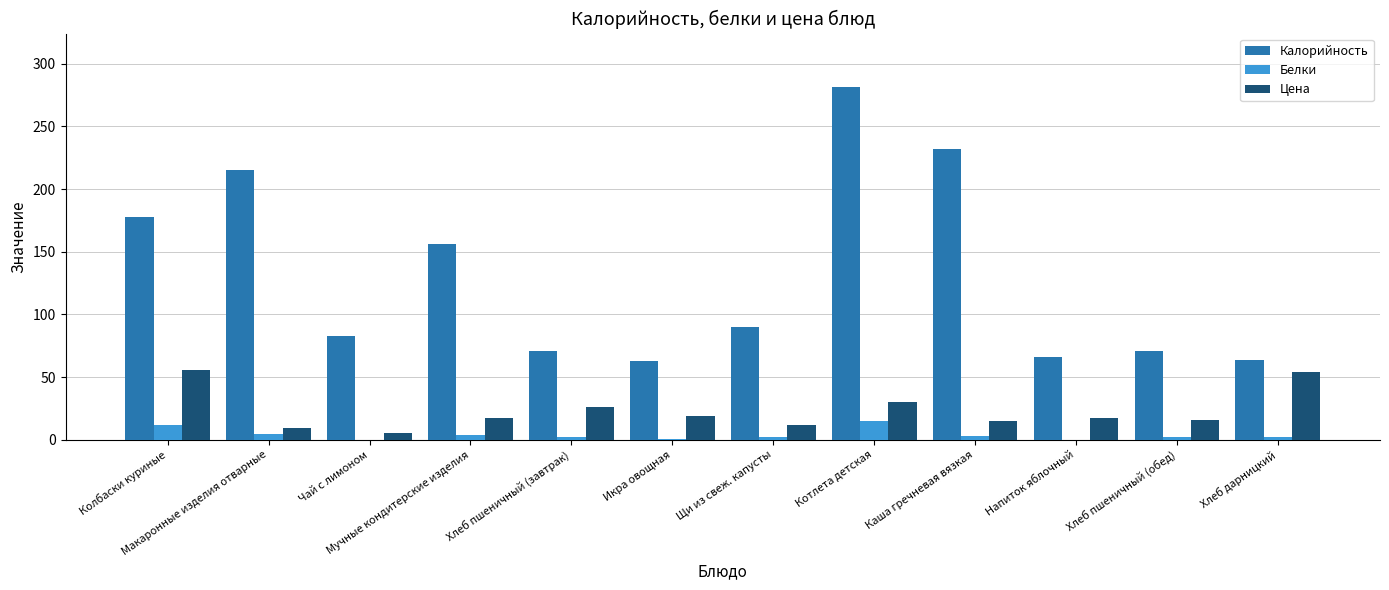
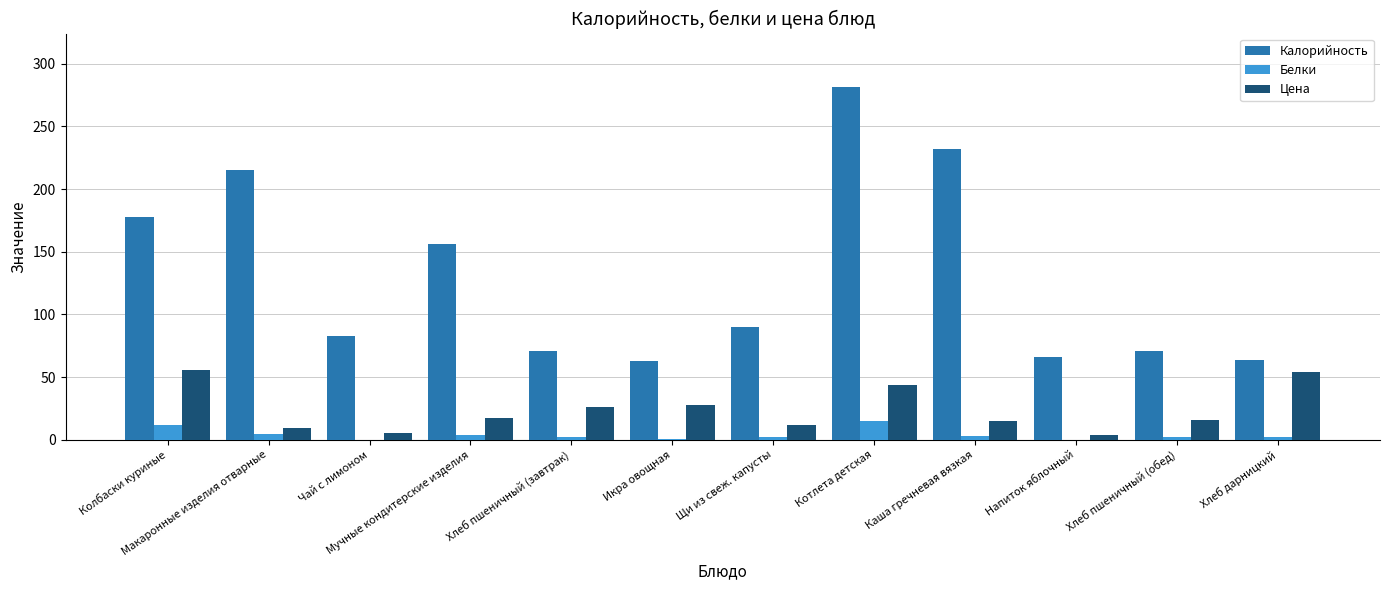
  {
    "Цена": {
      "Колбаски куриные": 56,
      "Макаронные изделия отварные": 9,
      "Чай с лимоном": 6,
      "Мучные кондитерские изделия": 17,
      "Хлеб пшеничный (завтрак)": 26,
-     "Икра овощная": 19,
+     "Икра овощная": 28,
      "Щи из свеж. капусты": 12,
-     "Котлета детская": 30,
+     "Котлета детская": 44,
      "Каша гречневая вязкая": 15,
-     "Напиток яблочный": 18,
+     "Напиток яблочный": 4,
      "Хлеб пшеничный (обед)": 16,
      "Хлеб дарницкий": 54
    }
  }
